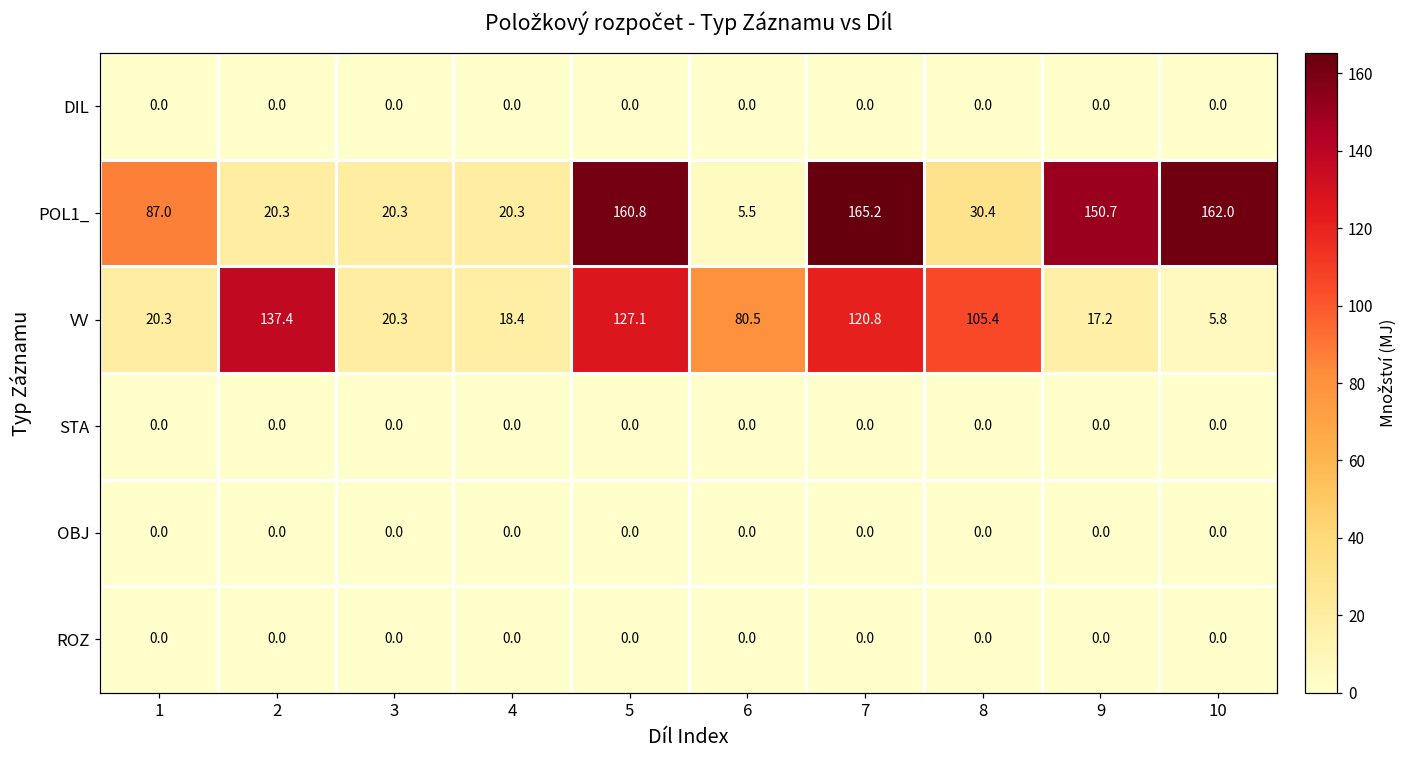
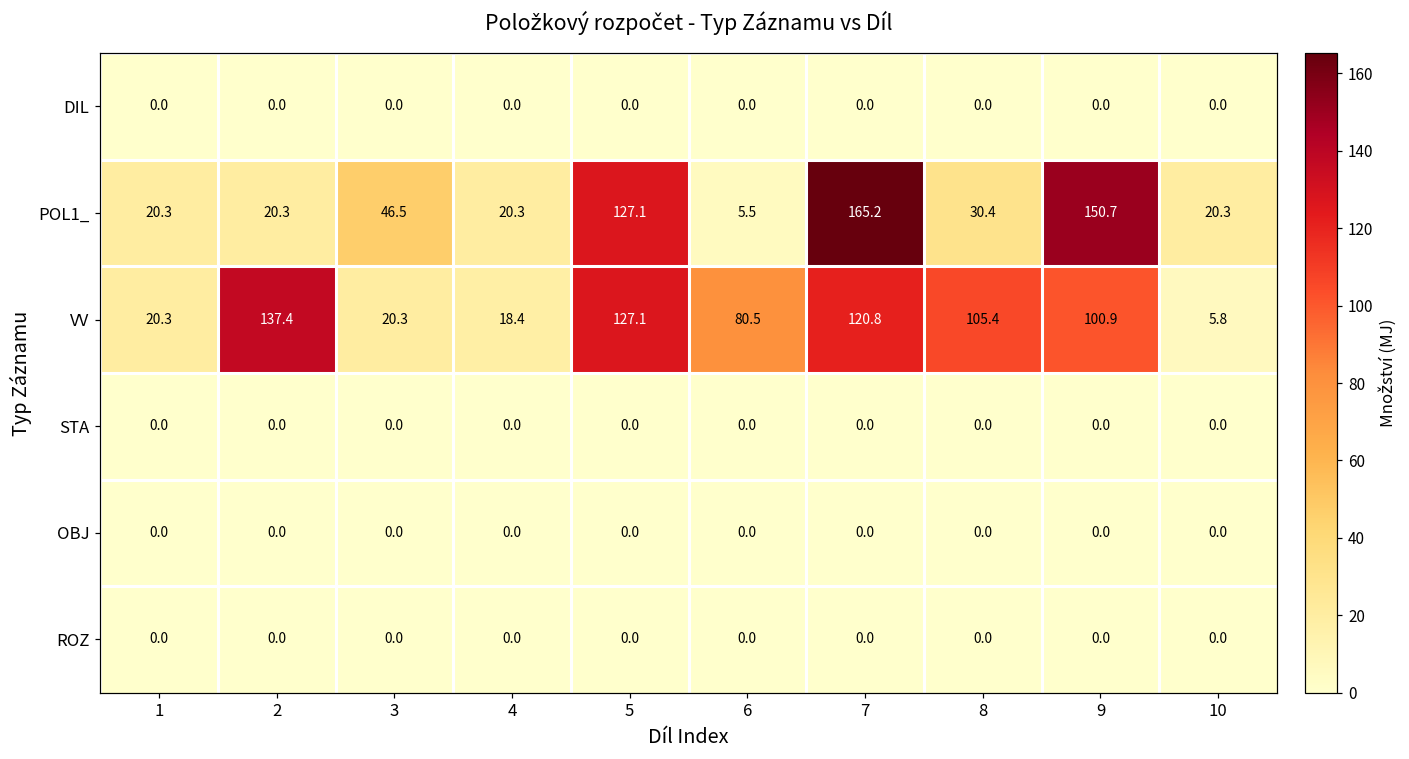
  {
    "DIL": {
      "1": 0.0,
      "2": 0.0,
      "3": 0.0,
      "4": 0.0,
      "5": 0.0,
      "6": 0.0,
      "7": 0.0,
      "8": 0.0,
      "9": 0.0,
      "10": 0.0
    },
    "POL1_": {
-     "1": 87.0,
+     "1": 20.3,
      "2": 20.3,
-     "3": 20.3,
+     "3": 46.5,
      "4": 20.3,
-     "5": 160.8,
+     "5": 127.1,
      "6": 5.5,
      "7": 165.2,
      "8": 30.4,
      "9": 150.7,
-     "10": 162.0
+     "10": 20.3
    },
    "VV": {
      "1": 20.3,
      "2": 137.4,
      "3": 20.3,
      "4": 18.4,
      "5": 127.1,
      "6": 80.5,
      "7": 120.8,
      "8": 105.4,
-     "9": 17.2,
+     "9": 100.9,
      "10": 5.8
    },
    "STA": {
      "1": 0.0,
      "2": 0.0,
      "3": 0.0,
      "4": 0.0,
      "5": 0.0,
      "6": 0.0,
      "7": 0.0,
      "8": 0.0,
      "9": 0.0,
      "10": 0.0
    },
    "OBJ": {
      "1": 0.0,
      "2": 0.0,
      "3": 0.0,
      "4": 0.0,
      "5": 0.0,
      "6": 0.0,
      "7": 0.0,
      "8": 0.0,
      "9": 0.0,
      "10": 0.0
    },
    "ROZ": {
      "1": 0.0,
      "2": 0.0,
      "3": 0.0,
      "4": 0.0,
      "5": 0.0,
      "6": 0.0,
      "7": 0.0,
      "8": 0.0,
      "9": 0.0,
      "10": 0.0
    }
  }
